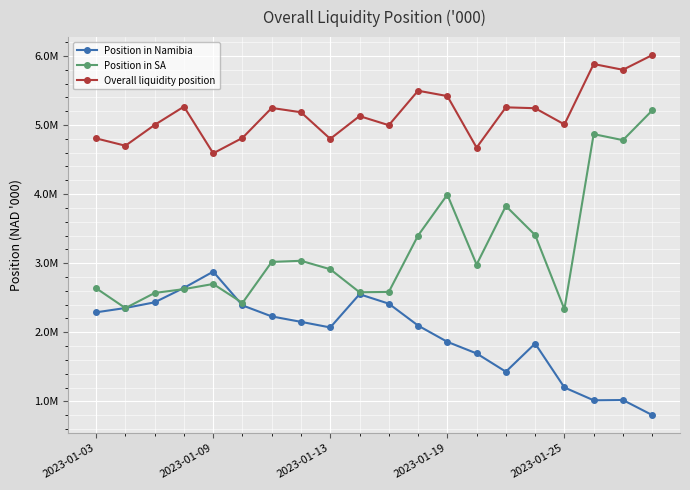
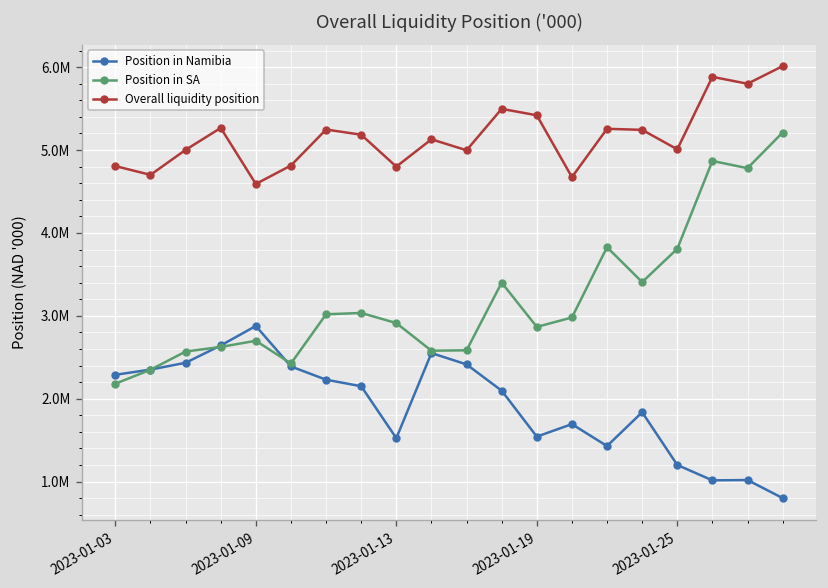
  {
    "Position in Namibia": {
      "2023-01-03": 2300000,
      "2023-01-09": 2900000,
-     "2023-01-13": 2100000,
-     "2023-01-19": 1900000,
+     "2023-01-13": 1500000,
+     "2023-01-19": 1500000,
      "2023-01-25": 1200000
    },
    "Position in SA": {
-     "2023-01-03": 2600000,
+     "2023-01-03": 2200000,
      "2023-01-09": 2700000,
      "2023-01-13": 2900000,
-     "2023-01-19": 4000000,
-     "2023-01-25": 2300000
+     "2023-01-19": 2900000,
+     "2023-01-25": 3800000
    },
    "Overall liquidity position": {
      "2023-01-03": 4800000,
      "2023-01-09": 4600000,
      "2023-01-13": 4800000,
      "2023-01-19": 5400000,
      "2023-01-25": 5000000
    }
  }
